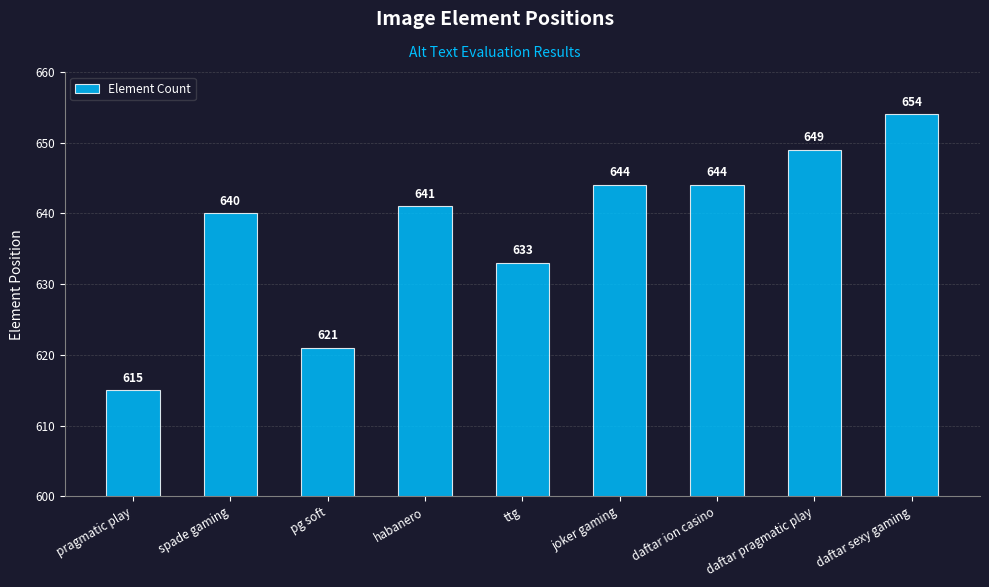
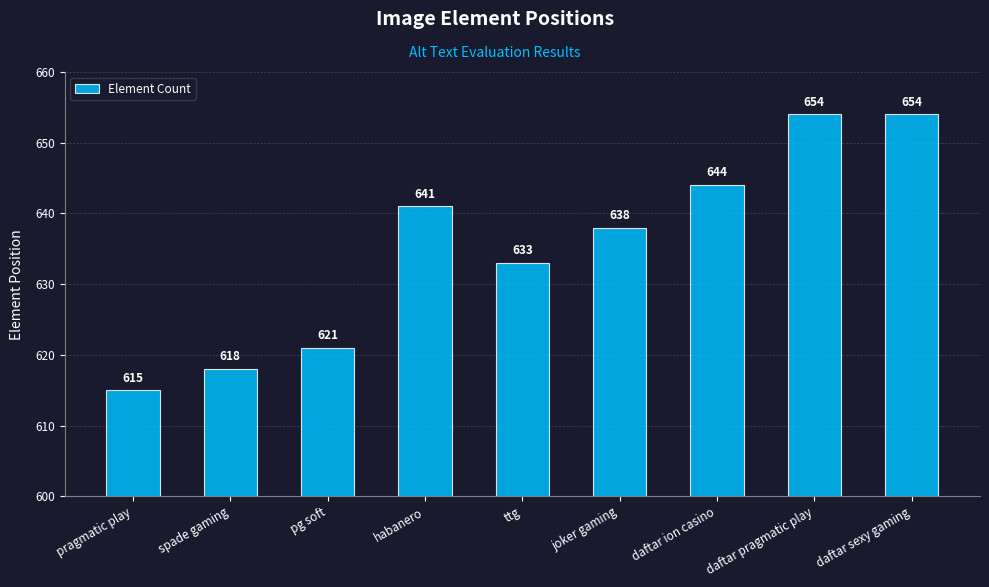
  {
    "pragmatic play": 615,
-   "spade gaming": 640,
+   "spade gaming": 618,
    "pg soft": 621,
    "habanero": 641,
    "ttg": 633,
-   "joker gaming": 644,
+   "joker gaming": 638,
    "daftar ion casino": 644,
-   "daftar pragmatic play": 649,
+   "daftar pragmatic play": 654,
    "daftar sexy gaming": 654
  }
